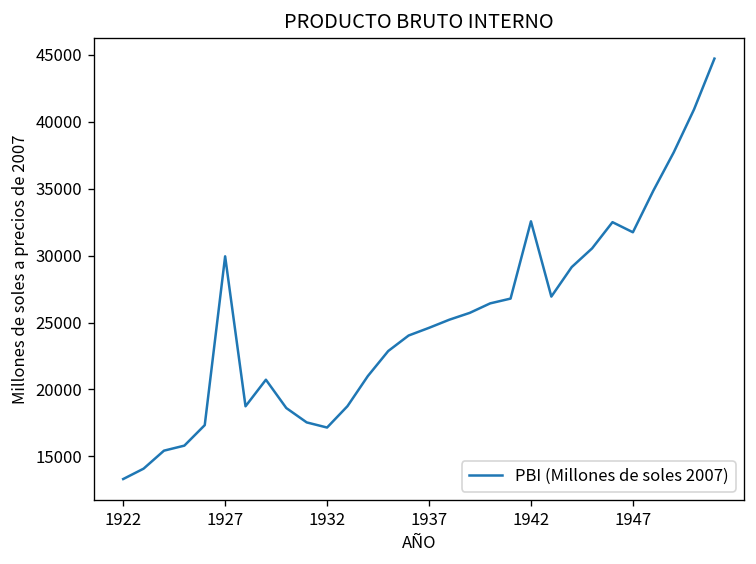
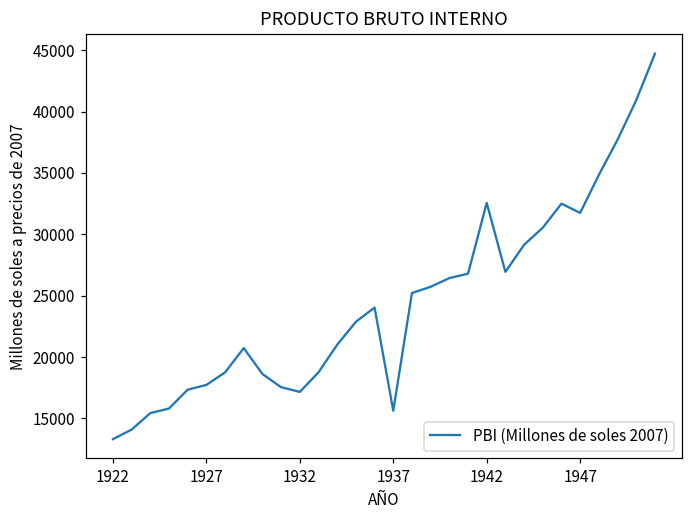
  {
    "1922": 13300,
-   "1927": 29900,
+   "1927": 17700,
    "1932": 17200,
-   "1937": 24600,
+   "1937": 15600,
    "1942": 32600,
    "1947": 31700
  }
